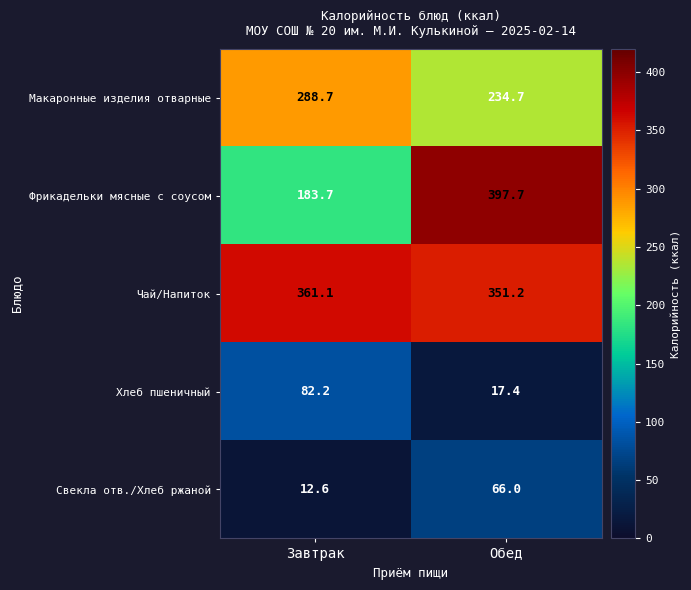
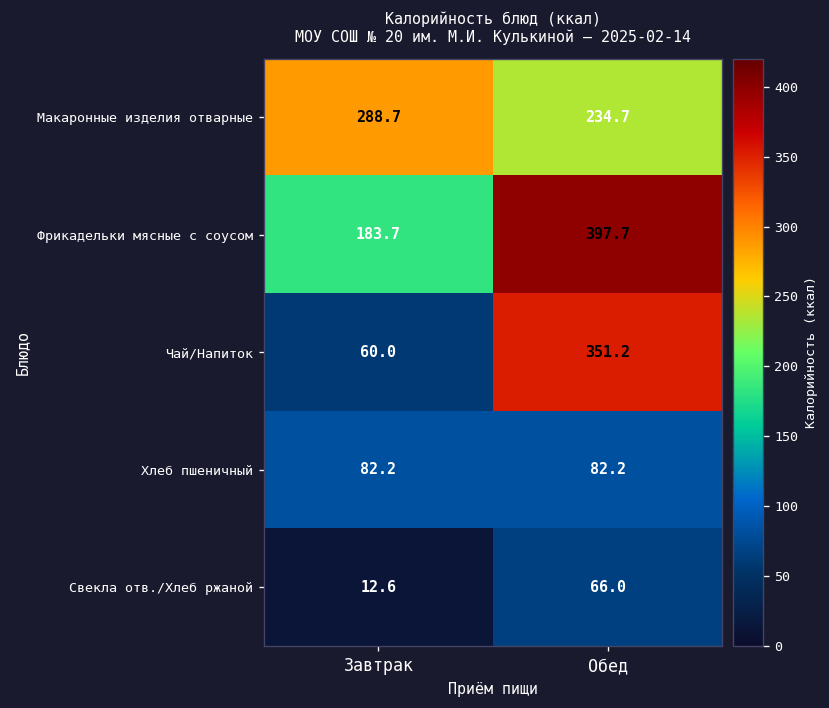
  {
    "Макаронные изделия отварные": {
      "Завтрак": 288.7,
      "Обед": 234.7
    },
    "Фрикадельки мясные с соусом": {
      "Завтрак": 183.7,
      "Обед": 397.7
    },
    "Чай/Напиток": {
-     "Завтрак": 361.1,
+     "Завтрак": 60.0,
      "Обед": 351.2
    },
    "Хлеб пшеничный": {
      "Завтрак": 82.2,
-     "Обед": 17.4
+     "Обед": 82.2
    },
    "Свекла отв./Хлеб ржаной": {
      "Завтрак": 12.6,
      "Обед": 66.0
    }
  }
